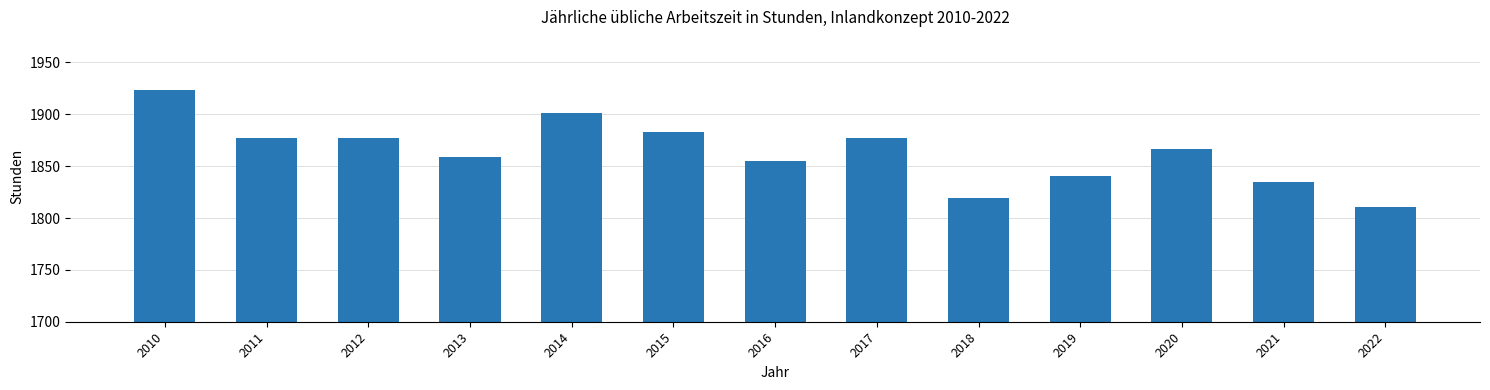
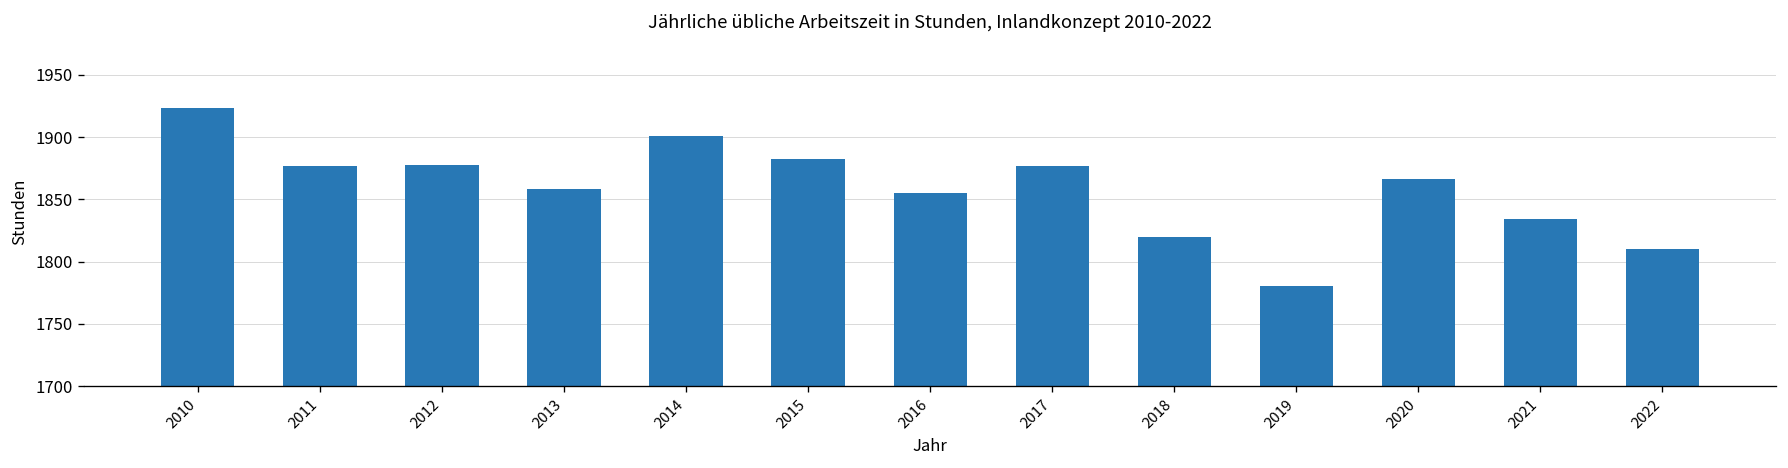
  {
    "2010": 1923,
    "2011": 1877,
    "2012": 1877,
    "2013": 1859,
    "2014": 1901,
    "2015": 1883,
    "2016": 1855,
    "2017": 1877,
    "2018": 1820,
-   "2019": 1841,
+   "2019": 1781,
    "2020": 1866,
    "2021": 1834,
    "2022": 1810
  }
